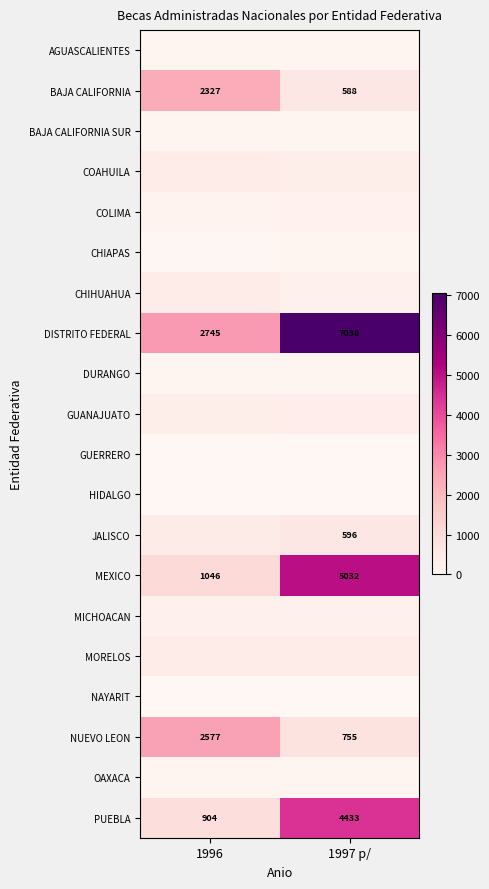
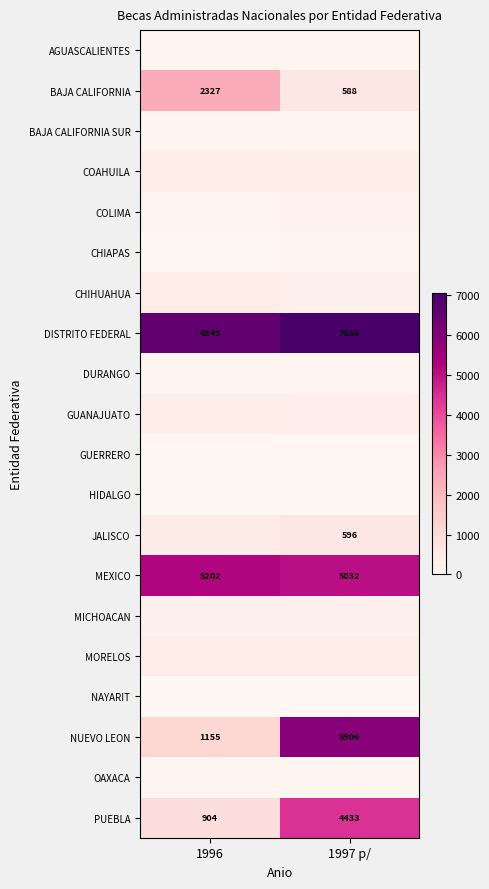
  {
    "BAJA CALIFORNIA": {
      "1996": 2327,
      "1997 p/": 588
    },
    "DISTRITO FEDERAL": {
-     "1996": 2745,
+     "1996": 6549,
      "1997 p/": 7038
    },
    "JALISCO": {
      "1997 p/": 596
    },
    "MEXICO": {
-     "1996": 1046,
+     "1996": 5202,
      "1997 p/": 5032
    },
    "NUEVO LEON": {
-     "1996": 2577,
-     "1997 p/": 755
+     "1996": 1155,
+     "1997 p/": 5906
    },
    "PUEBLA": {
      "1996": 904,
      "1997 p/": 4433
    }
  }
